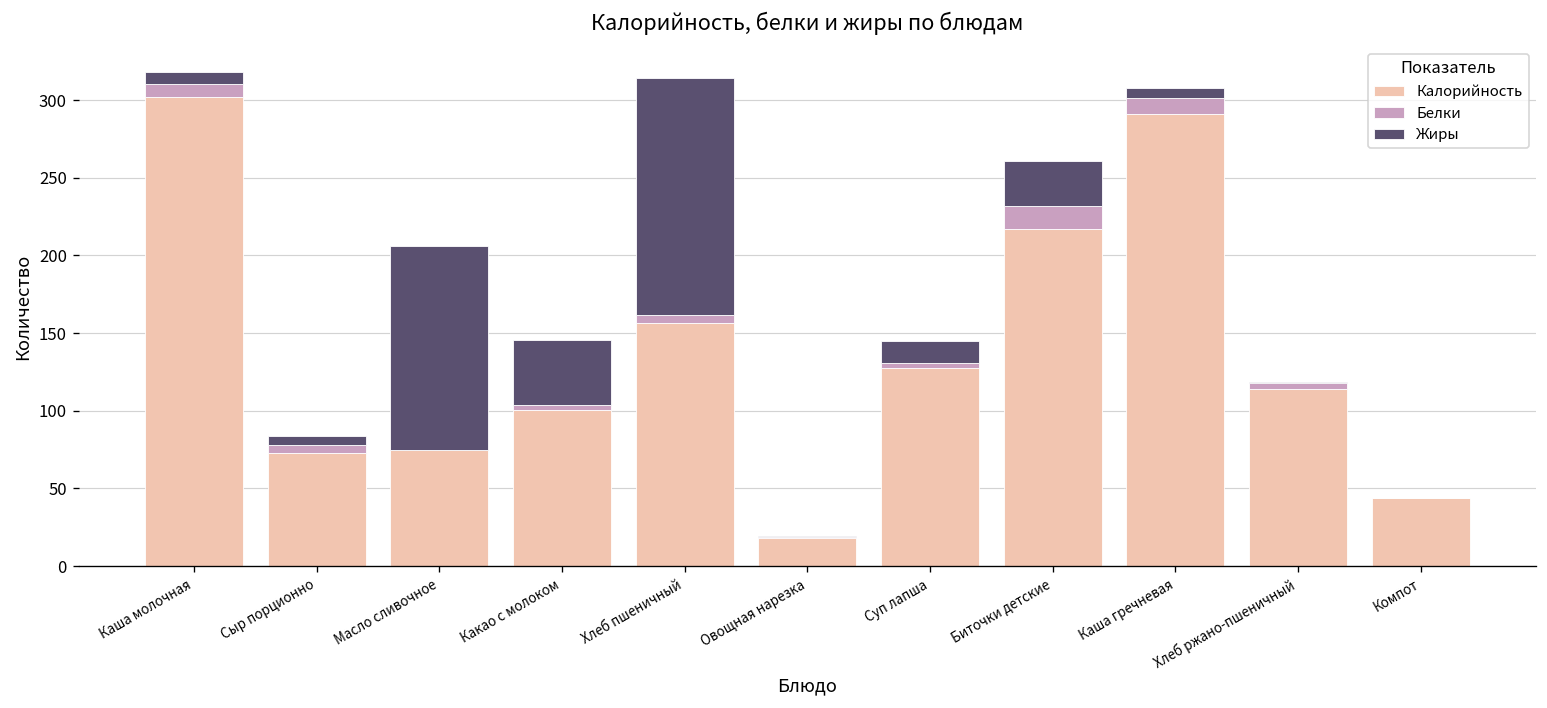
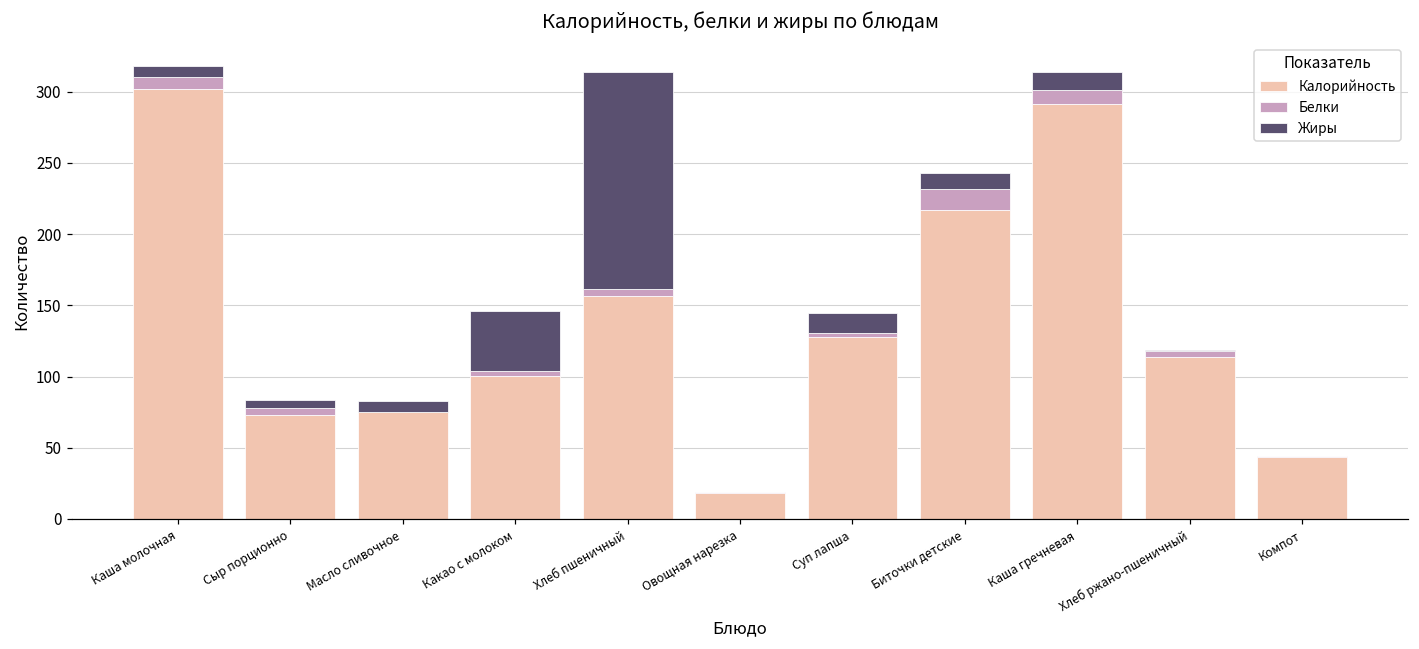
  {
    "Жиры": {
      "Каша молочная": 8,
      "Сыр порционно": 6,
-     "Масло сливочное": 131,
+     "Масло сливочное": 8,
      "Какао с молоком": 42,
      "Хлеб пшеничный": 153,
      "Суп лапша": 14,
-     "Биточки детские": 29,
-     "Каша гречневая": 6
+     "Биточки детские": 11,
+     "Каша гречневая": 13
    }
  }
